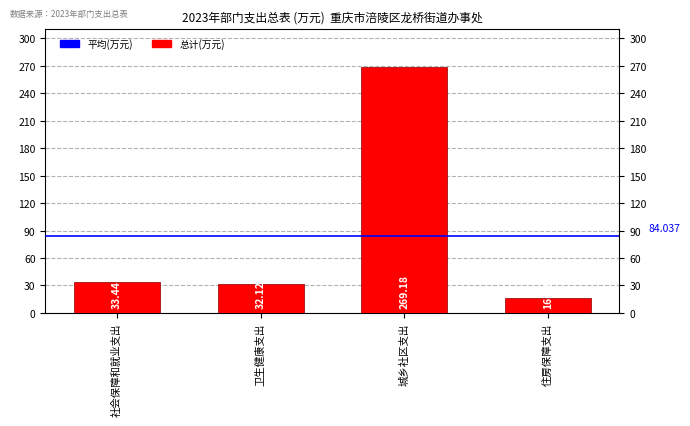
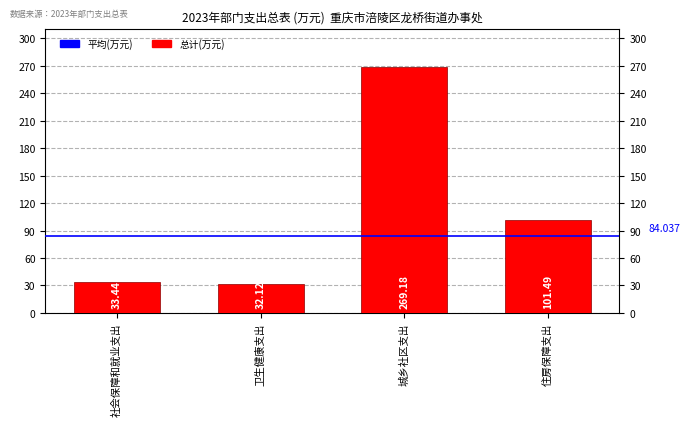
  {
-   "住房保障支出": 20
+   "住房保障支出": 100
  }
